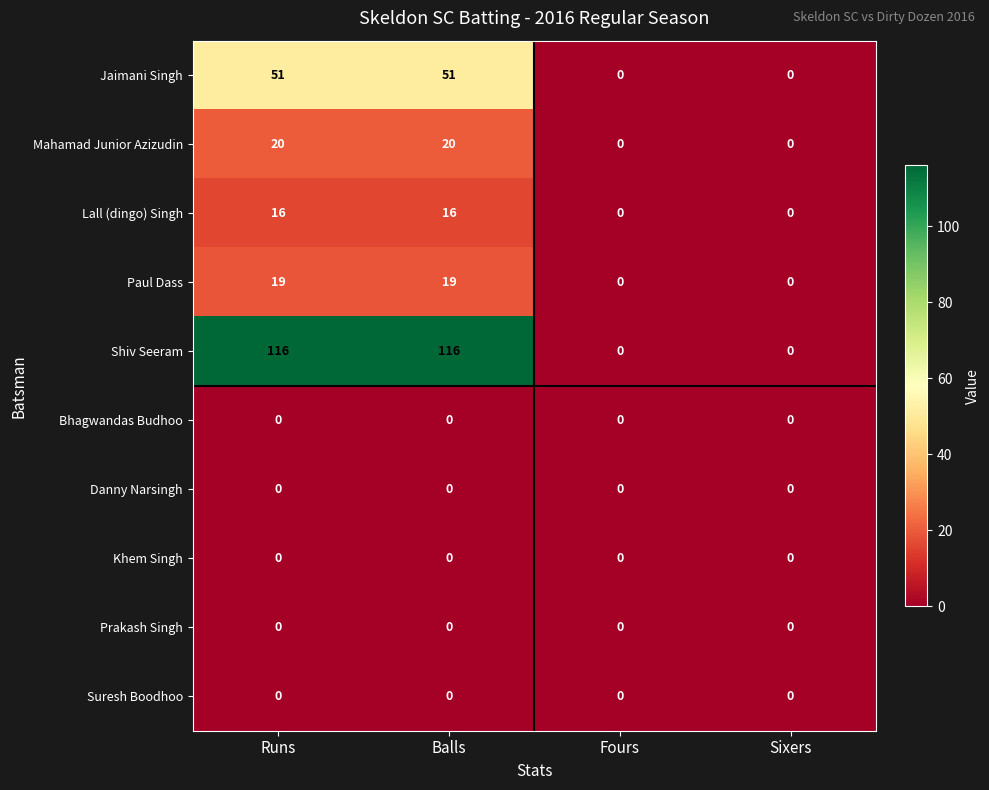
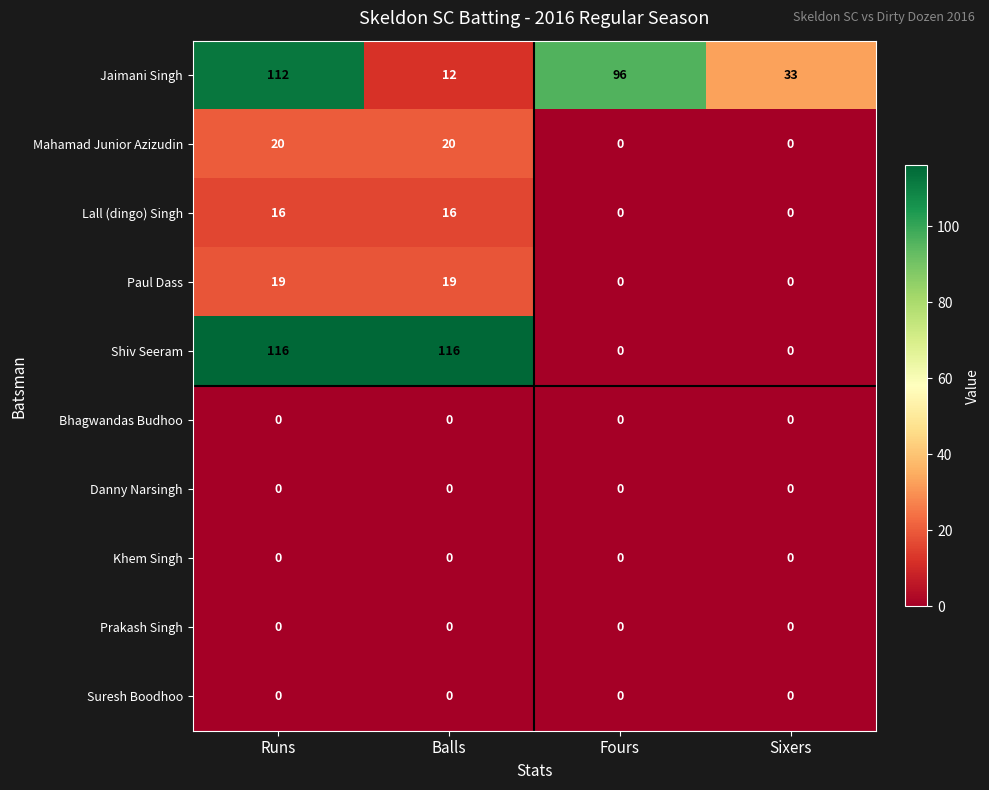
  {
    "Jaimani Singh": {
-     "Runs": 51,
-     "Balls": 51,
-     "Fours": 0,
-     "Sixers": 0
+     "Runs": 112,
+     "Balls": 12,
+     "Fours": 96,
+     "Sixers": 33
    },
    "Mahamad Junior Azizudin": {
      "Runs": 20,
      "Balls": 20,
      "Fours": 0,
      "Sixers": 0
    },
    "Lall (dingo) Singh": {
      "Runs": 16,
      "Balls": 16,
      "Fours": 0,
      "Sixers": 0
    },
    "Paul Dass": {
      "Runs": 19,
      "Balls": 19,
      "Fours": 0,
      "Sixers": 0
    },
    "Shiv Seeram": {
      "Runs": 116,
      "Balls": 116,
      "Fours": 0,
      "Sixers": 0
    },
    "Bhagwandas Budhoo": {
      "Runs": 0,
      "Balls": 0,
      "Fours": 0,
      "Sixers": 0
    },
    "Danny Narsingh": {
      "Runs": 0,
      "Balls": 0,
      "Fours": 0,
      "Sixers": 0
    },
    "Khem Singh": {
      "Runs": 0,
      "Balls": 0,
      "Fours": 0,
      "Sixers": 0
    },
    "Prakash Singh": {
      "Runs": 0,
      "Balls": 0,
      "Fours": 0,
      "Sixers": 0
    },
    "Suresh Boodhoo": {
      "Runs": 0,
      "Balls": 0,
      "Fours": 0,
      "Sixers": 0
    }
  }
